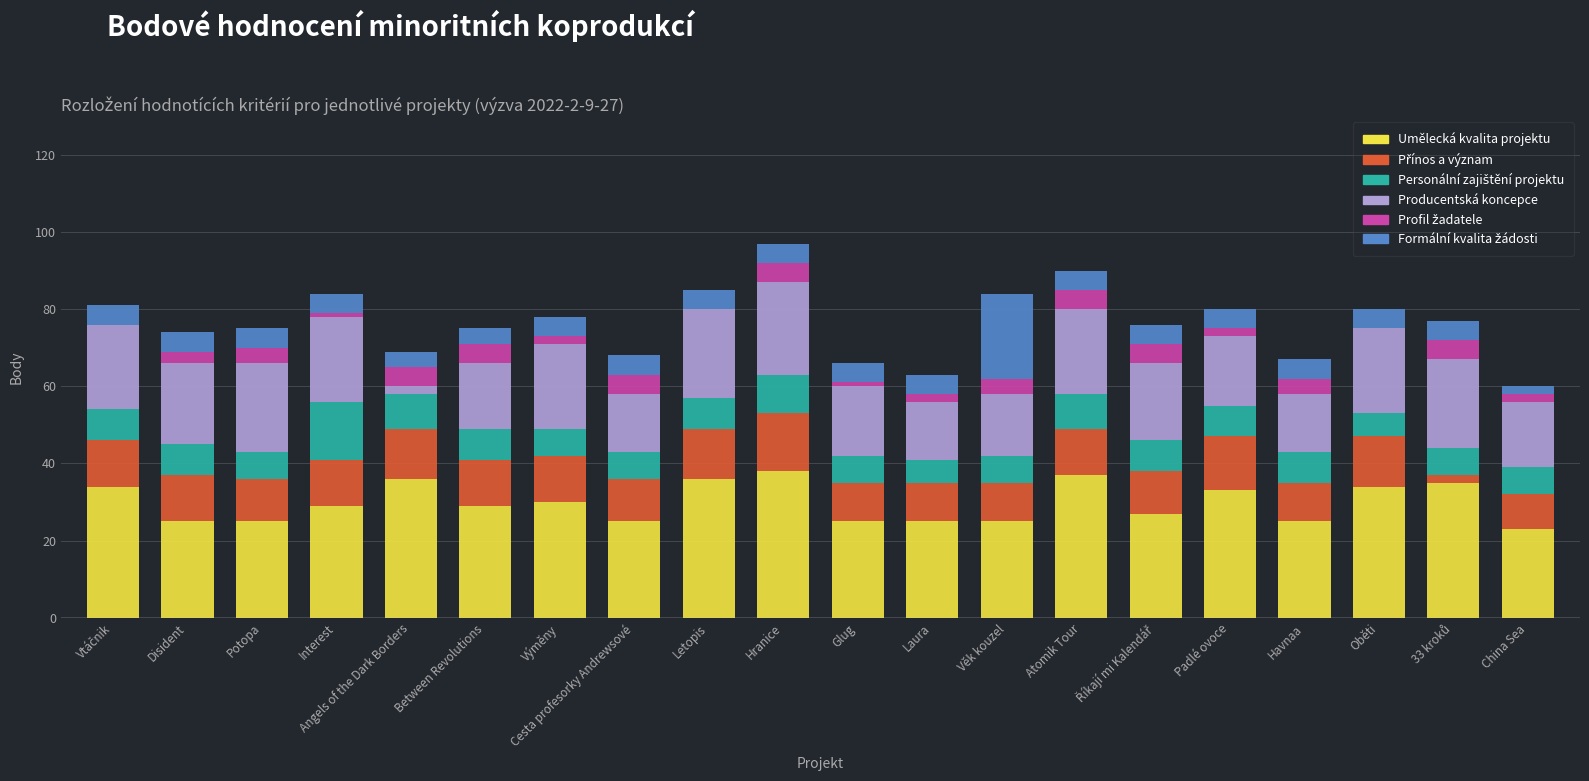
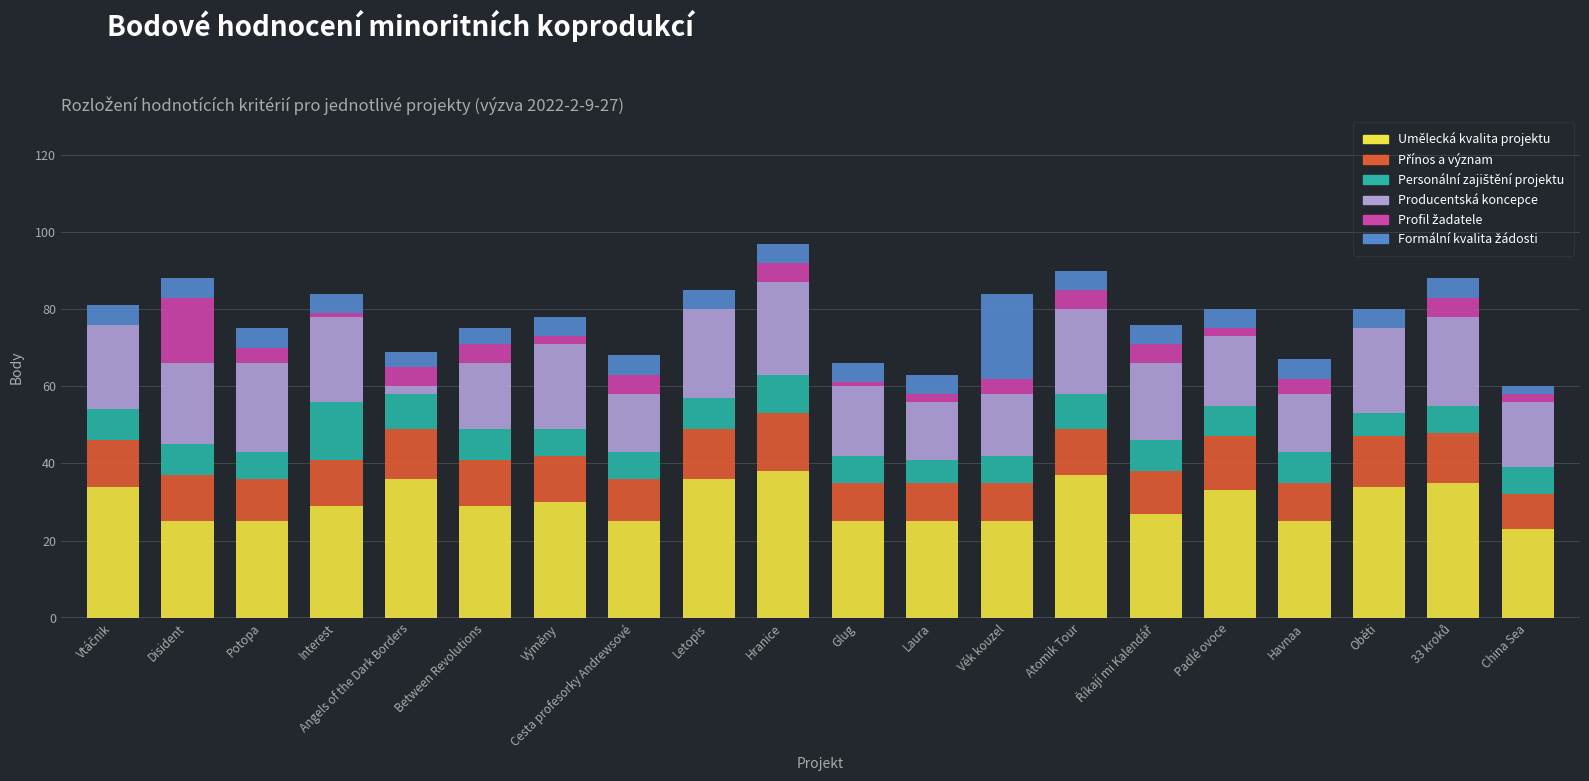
  {
    "Umělecká kvalita projektu": {
      "Vtáčnik": 34,
      "Disident": 25,
      "Potopa": 25,
      "Interest": 29,
      "Angels of the Dark Borders": 36,
      "Between Revolutions": 29,
      "Výměny": 30,
      "Cesta profesorky Andrewsové": 25,
      "Letopis": 36,
      "Hranice": 38,
      "Glug": 25,
      "Laura": 25,
      "Věk kouzel": 25,
      "Atomik Tour": 37,
      "Říkají mi Kalendář": 27,
      "Padlé ovoce": 33,
      "Havnaa": 25,
      "Oběti": 34,
      "33 kroků": 35,
      "China Sea": 23
    },
    "Přínos a význam": {
      "Vtáčnik": 12,
      "Disident": 12,
      "Potopa": 11,
      "Interest": 12,
      "Angels of the Dark Borders": 13,
      "Between Revolutions": 12,
      "Výměny": 12,
      "Cesta profesorky Andrewsové": 11,
      "Letopis": 13,
      "Hranice": 15,
      "Glug": 10,
      "Laura": 10,
      "Věk kouzel": 10,
      "Atomik Tour": 12,
      "Říkají mi Kalendář": 11,
      "Padlé ovoce": 14,
      "Havnaa": 10,
      "Oběti": 13,
-     "33 kroků": 2,
+     "33 kroků": 13,
      "China Sea": 9
    },
    "Personální zajištění projektu": {
      "Vtáčnik": 8,
      "Disident": 8,
      "Potopa": 7,
      "Interest": 15,
      "Angels of the Dark Borders": 9,
      "Between Revolutions": 8,
      "Výměny": 7,
      "Cesta profesorky Andrewsové": 7,
      "Letopis": 8,
      "Hranice": 10,
      "Glug": 7,
      "Laura": 6,
      "Věk kouzel": 7,
      "Atomik Tour": 9,
      "Říkají mi Kalendář": 8,
      "Padlé ovoce": 8,
      "Havnaa": 8,
      "Oběti": 6,
      "33 kroků": 7,
      "China Sea": 7
    },
    "Producentská koncepce": {
      "Vtáčnik": 22,
      "Disident": 21,
      "Potopa": 23,
      "Interest": 22,
      "Angels of the Dark Borders": 2,
      "Between Revolutions": 17,
      "Výměny": 22,
      "Cesta profesorky Andrewsové": 15,
      "Letopis": 23,
      "Hranice": 24,
      "Glug": 18,
      "Laura": 15,
      "Věk kouzel": 16,
      "Atomik Tour": 22,
      "Říkají mi Kalendář": 20,
      "Padlé ovoce": 18,
      "Havnaa": 15,
      "Oběti": 22,
      "33 kroků": 23,
      "China Sea": 17
    },
    "Profil žadatele": {
      "Vtáčnik": 0,
-     "Disident": 3,
+     "Disident": 17,
      "Potopa": 4,
      "Interest": 1,
      "Angels of the Dark Borders": 5,
      "Between Revolutions": 5,
      "Výměny": 2,
      "Cesta profesorky Andrewsové": 5,
      "Letopis": 0,
      "Hranice": 5,
      "Glug": 1,
      "Laura": 2,
      "Věk kouzel": 4,
      "Atomik Tour": 5,
      "Říkají mi Kalendář": 5,
      "Padlé ovoce": 2,
      "Havnaa": 4,
      "Oběti": 0,
      "33 kroků": 5,
      "China Sea": 2
    },
    "Formální kvalita žádosti": {
      "Vtáčnik": 5,
      "Disident": 5,
      "Potopa": 5,
      "Interest": 5,
      "Angels of the Dark Borders": 4,
      "Between Revolutions": 4,
      "Výměny": 5,
      "Cesta profesorky Andrewsové": 5,
      "Letopis": 5,
      "Hranice": 5,
      "Glug": 5,
      "Laura": 5,
      "Věk kouzel": 22,
      "Atomik Tour": 5,
      "Říkají mi Kalendář": 5,
      "Padlé ovoce": 5,
      "Havnaa": 5,
      "Oběti": 5,
      "33 kroků": 5,
      "China Sea": 2
    }
  }
